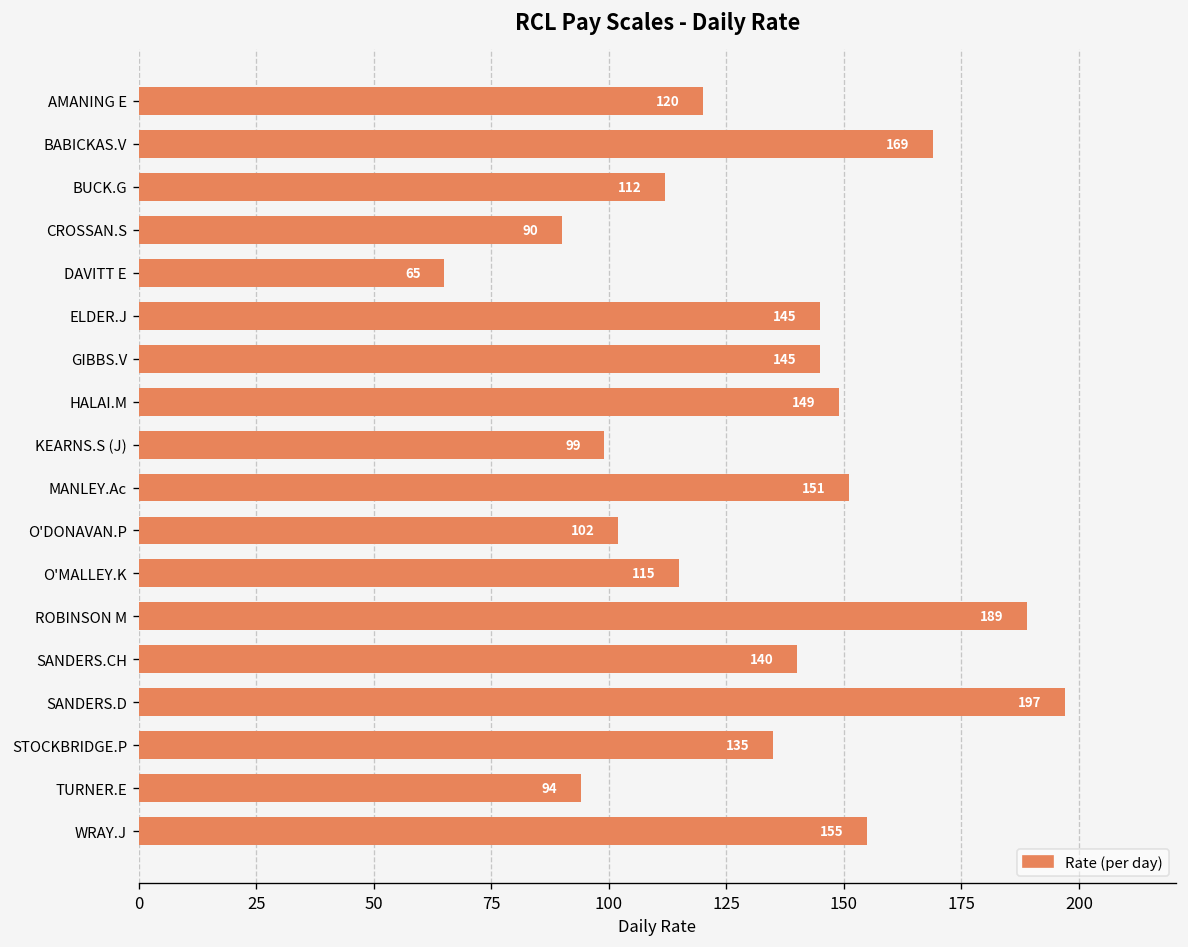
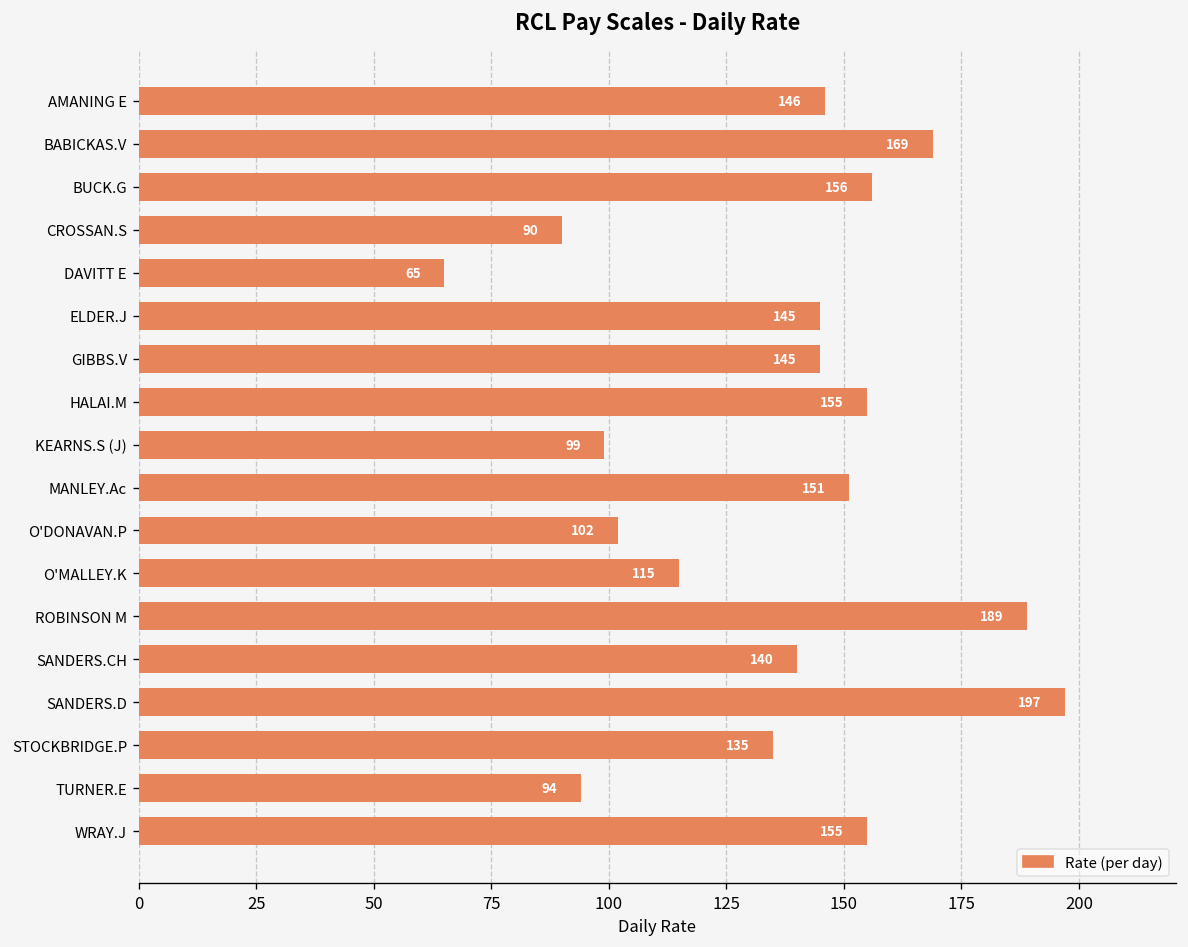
  {
-   "AMANING E": 120,
+   "AMANING E": 146,
    "BABICKAS.V": 169,
-   "BUCK.G": 112,
+   "BUCK.G": 156,
    "CROSSAN.S": 90,
    "DAVITT E": 65,
    "ELDER.J": 145,
    "GIBBS.V": 145,
-   "HALAI.M": 149,
+   "HALAI.M": 155,
    "KEARNS.S (J)": 99,
    "MANLEY.Ac": 151,
    "O'DONAVAN.P": 102,
    "O'MALLEY.K": 115,
    "ROBINSON M": 189,
    "SANDERS.CH": 140,
    "SANDERS.D": 197,
    "STOCKBRIDGE.P": 135,
    "TURNER.E": 94,
    "WRAY.J": 155
  }
